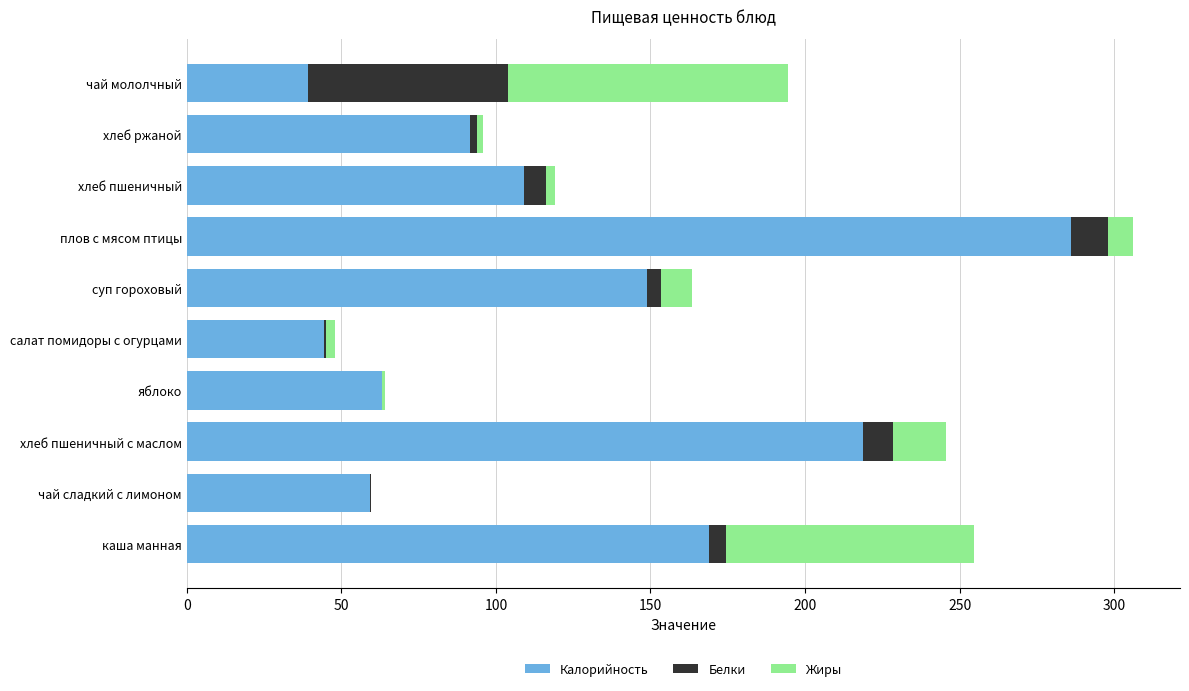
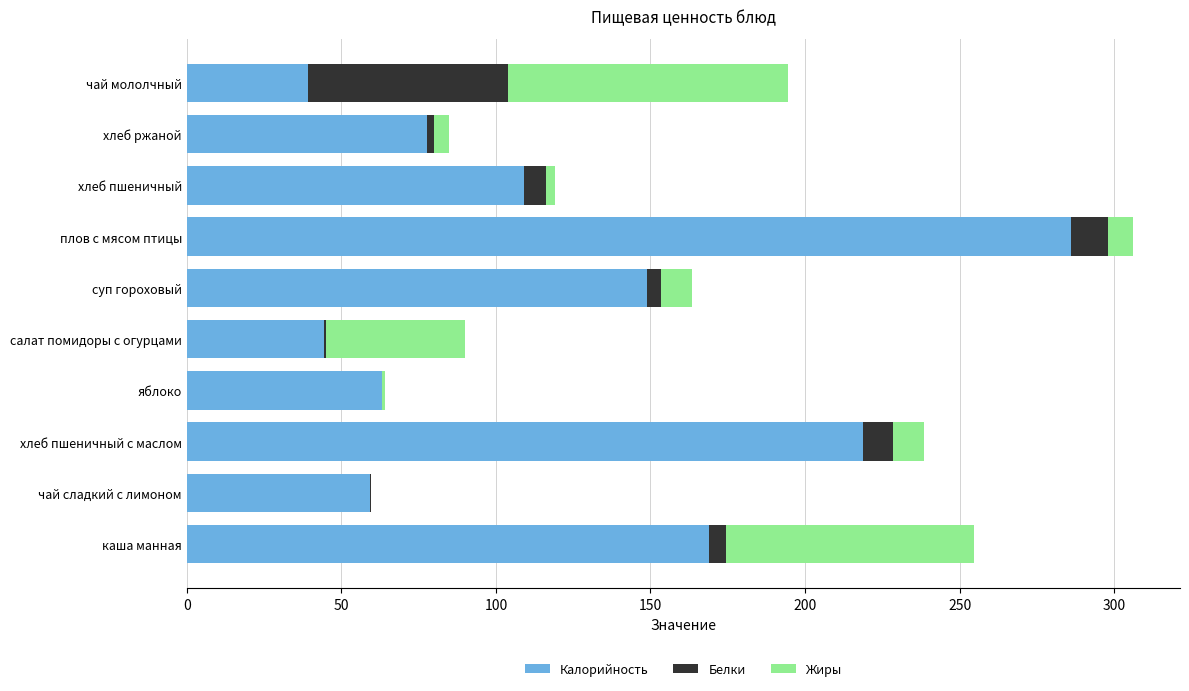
  {
    "Калорийность": {
      "чай мололчный": 39,
-     "хлеб ржаной": 92,
+     "хлеб ржаной": 78,
      "хлеб пшеничный": 109,
      "плов с мясом птицы": 286,
      "суп гороховый": 149,
      "салат помидоры с огурцами": 45,
      "яблоко": 63,
      "хлеб пшеничный с маслом": 219,
      "чай сладкий с лимоном": 59,
      "каша манная": 169
    },
    "Белки": {
      "чай мололчный": 65,
      "хлеб ржаной": 2,
      "хлеб пшеничный": 7,
      "плов с мясом птицы": 12,
      "суп гороховый": 4,
      "яблоко": 0,
      "хлеб пшеничный с маслом": 10,
      "каша манная": 6
    },
    "Жиры": {
      "чай мололчный": 91,
-     "хлеб ржаной": 2,
+     "хлеб ржаной": 5,
      "хлеб пшеничный": 3,
      "плов с мясом птицы": 8,
      "суп гороховый": 10,
-     "салат помидоры с огурцами": 3,
-     "хлеб пшеничный с маслом": 17,
+     "салат помидоры с огурцами": 45,
+     "хлеб пшеничный с маслом": 10,
      "каша манная": 80
    }
  }
